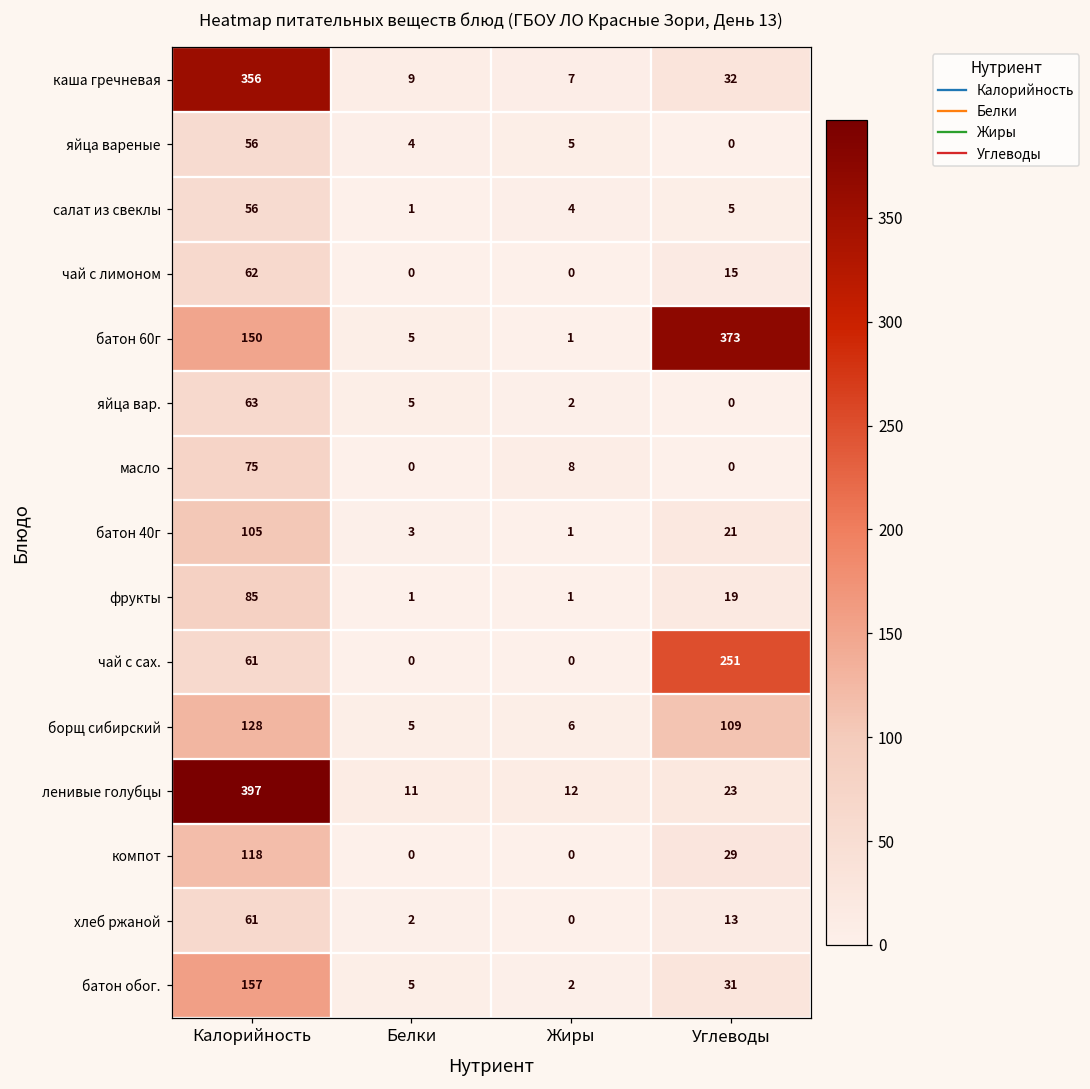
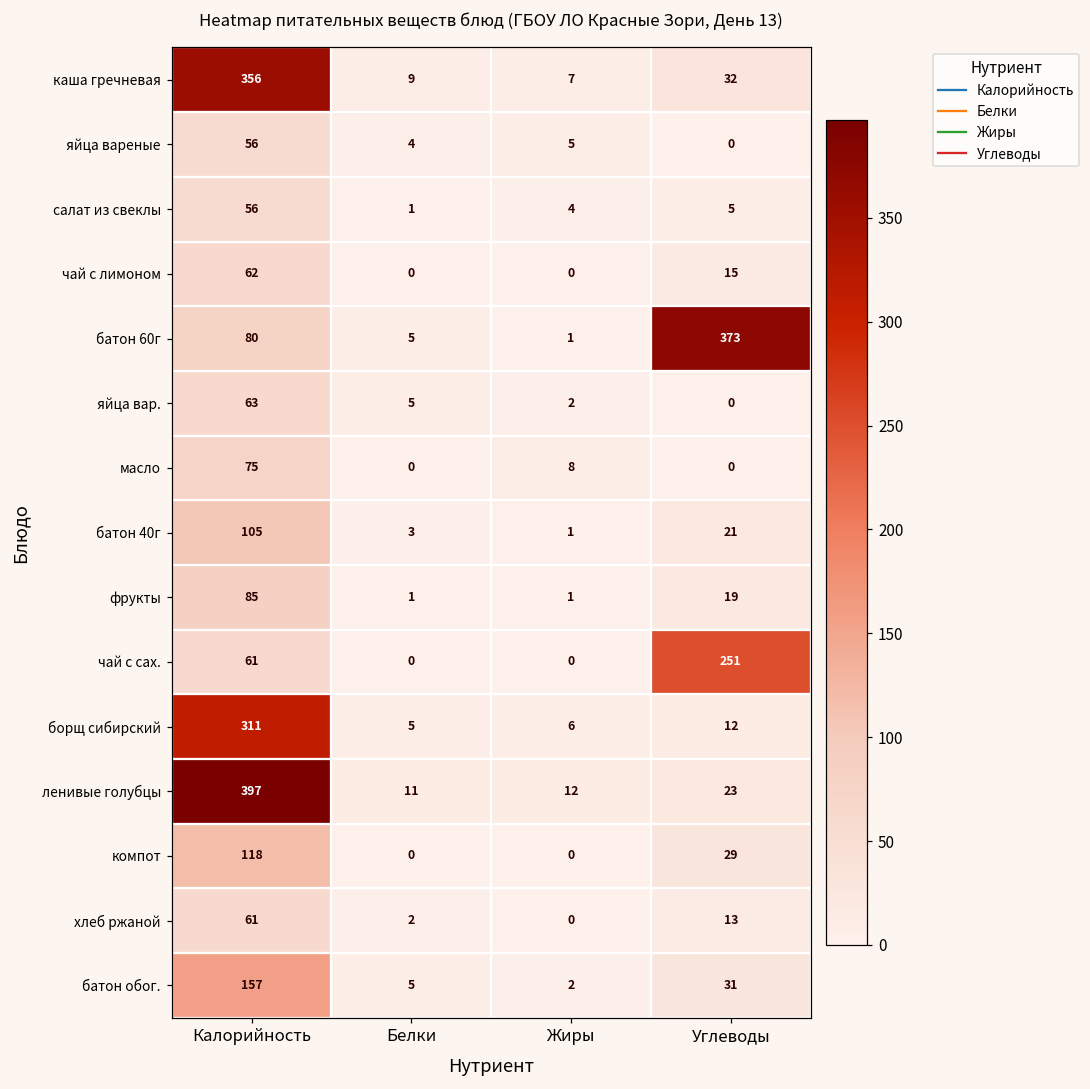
  {
    "каша гречневая": {
      "Калорийность": 356,
      "Белки": 9,
      "Жиры": 7,
      "Углеводы": 32
    },
    "яйца вареные": {
      "Калорийность": 56,
      "Белки": 4,
      "Жиры": 5,
      "Углеводы": 0
    },
    "салат из свеклы": {
      "Калорийность": 56,
      "Белки": 1,
      "Жиры": 4,
      "Углеводы": 5
    },
    "чай с лимоном": {
      "Калорийность": 62,
      "Белки": 0,
      "Жиры": 0,
      "Углеводы": 15
    },
    "батон 60г": {
-     "Калорийность": 150,
+     "Калорийность": 80,
      "Белки": 5,
      "Жиры": 1,
      "Углеводы": 373
    },
    "яйца вар.": {
      "Калорийность": 63,
      "Белки": 5,
      "Жиры": 2,
      "Углеводы": 0
    },
    "масло": {
      "Калорийность": 75,
      "Белки": 0,
      "Жиры": 8,
      "Углеводы": 0
    },
    "батон 40г": {
      "Калорийность": 105,
      "Белки": 3,
      "Жиры": 1,
      "Углеводы": 21
    },
    "фрукты": {
      "Калорийность": 85,
      "Белки": 1,
      "Жиры": 1,
      "Углеводы": 19
    },
    "чай с сах.": {
      "Калорийность": 61,
      "Белки": 0,
      "Жиры": 0,
      "Углеводы": 251
    },
    "борщ сибирский": {
-     "Калорийность": 128,
+     "Калорийность": 311,
      "Белки": 5,
      "Жиры": 6,
-     "Углеводы": 109
+     "Углеводы": 12
    },
    "ленивые голубцы": {
      "Калорийность": 397,
      "Белки": 11,
      "Жиры": 12,
      "Углеводы": 23
    },
    "компот": {
      "Калорийность": 118,
      "Белки": 0,
      "Жиры": 0,
      "Углеводы": 29
    },
    "хлеб ржаной": {
      "Калорийность": 61,
      "Белки": 2,
      "Жиры": 0,
      "Углеводы": 13
    },
    "батон обог.": {
      "Калорийность": 157,
      "Белки": 5,
      "Жиры": 2,
      "Углеводы": 31
    }
  }
